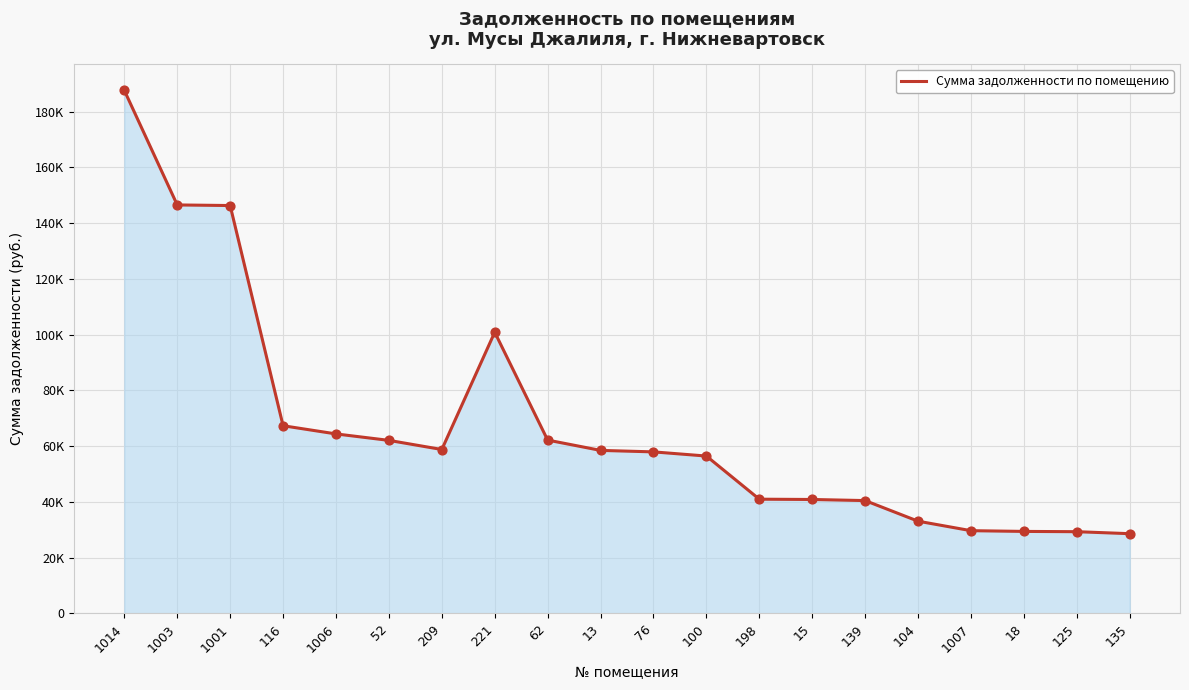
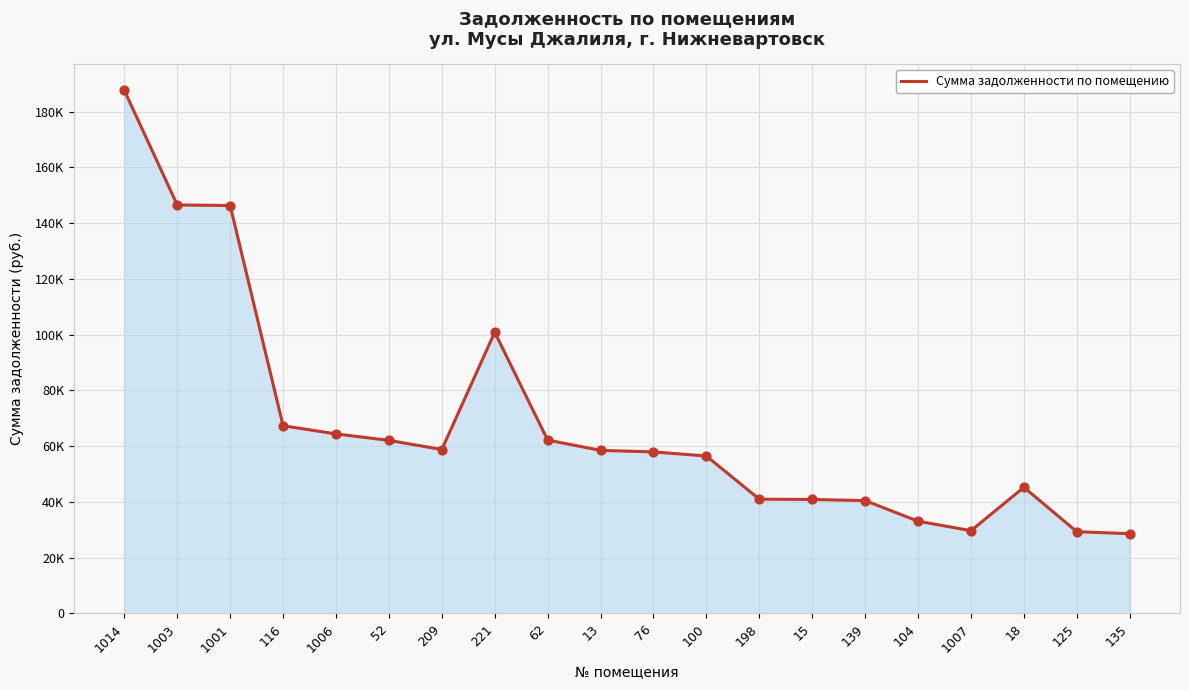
  {
    "1014": 188000,
    "1003": 146000,
    "1001": 146000,
    "116": 67000,
    "1006": 64000,
    "52": 62000,
    "209": 59000,
    "221": 101000,
    "62": 62000,
    "13": 58000,
    "76": 58000,
    "100": 56000,
    "198": 41000,
    "15": 41000,
    "139": 40000,
    "104": 33000,
    "1007": 30000,
-   "18": 29000,
+   "18": 45000,
    "125": 29000,
    "135": 29000
  }
